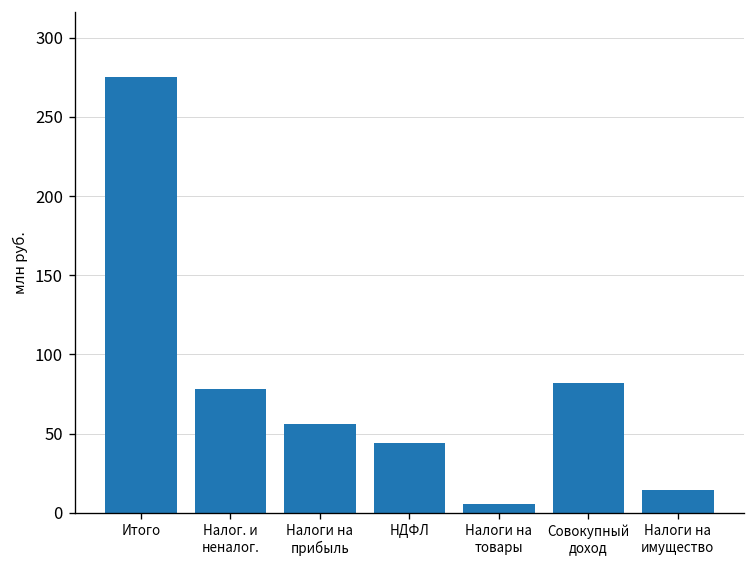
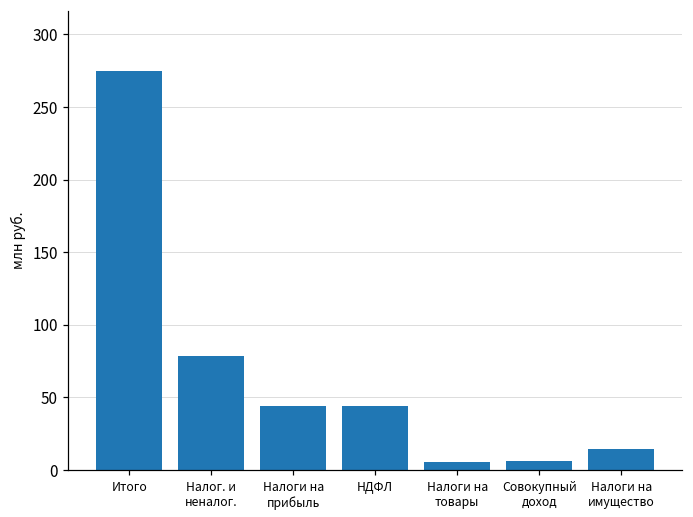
  {
    "Итого": 275,
    "Налог. и неналог.": 78,
-   "Налоги на прибыль": 56,
+   "Налоги на прибыль": 44,
    "НДФЛ": 44,
    "Налоги на товары": 5,
-   "Совокупный доход": 82,
+   "Совокупный доход": 6,
    "Налоги на имущество": 15
  }
